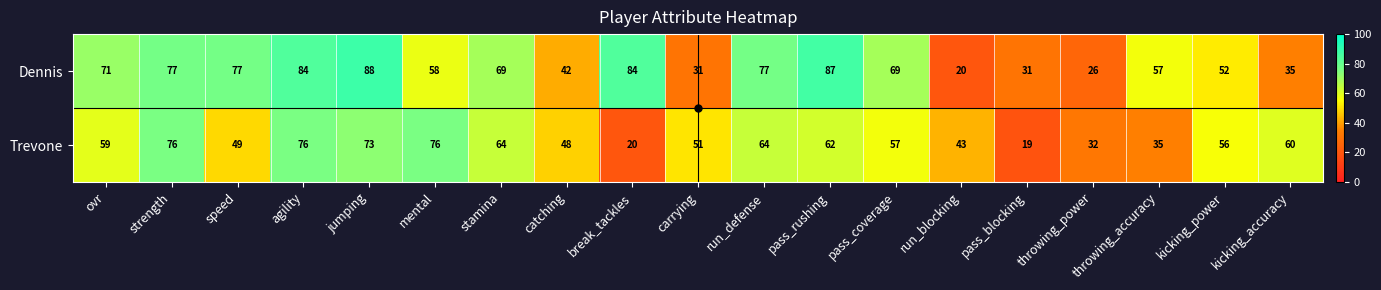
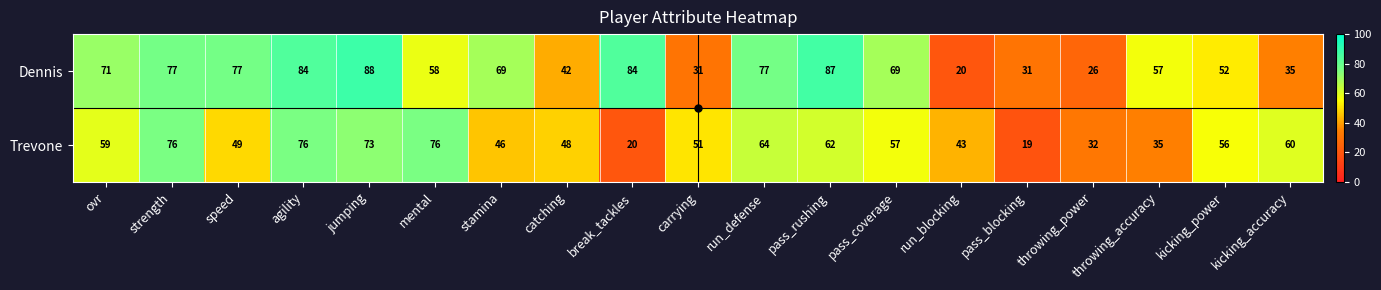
  {
    "Dennis": {
      "ovr": 71,
      "strength": 77,
      "speed": 77,
      "agility": 84,
      "jumping": 88,
      "mental": 58,
      "stamina": 69,
      "catching": 42,
      "break_tackles": 84,
      "carrying": 31,
      "run_defense": 77,
      "pass_rushing": 87,
      "pass_coverage": 69,
      "run_blocking": 20,
      "pass_blocking": 31,
      "throwing_power": 26,
      "throwing_accuracy": 57,
      "kicking_power": 52,
      "kicking_accuracy": 35
    },
    "Trevone": {
      "ovr": 59,
      "strength": 76,
      "speed": 49,
      "agility": 76,
      "jumping": 73,
      "mental": 76,
-     "stamina": 64,
+     "stamina": 46,
      "catching": 48,
      "break_tackles": 20,
      "carrying": 51,
      "run_defense": 64,
      "pass_rushing": 62,
      "pass_coverage": 57,
      "run_blocking": 43,
      "pass_blocking": 19,
      "throwing_power": 32,
      "throwing_accuracy": 35,
      "kicking_power": 56,
      "kicking_accuracy": 60
    }
  }
